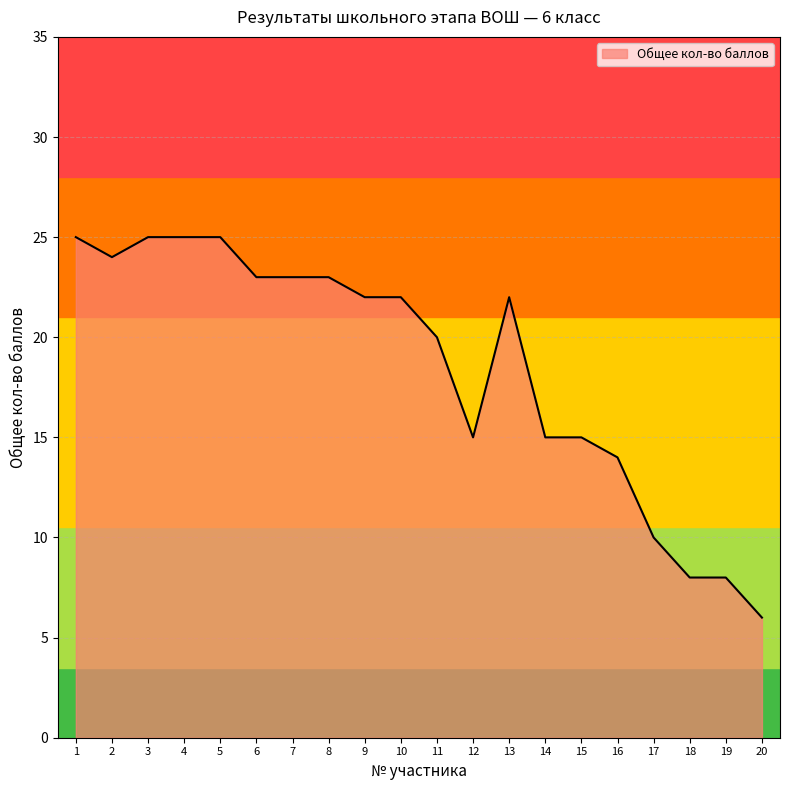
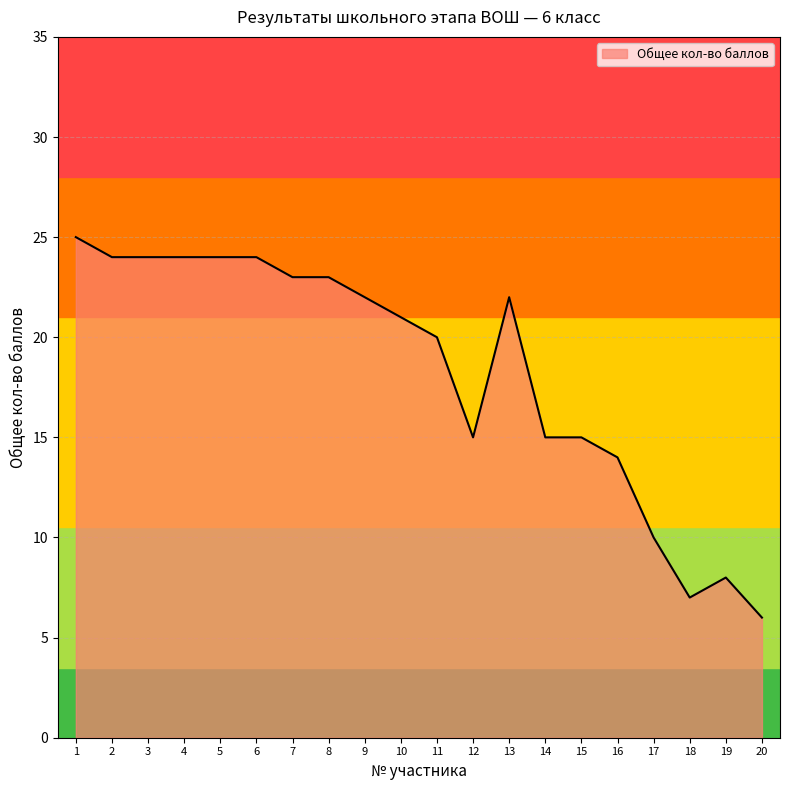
  {
    "1": 25,
    "2": 24,
-   "3": 25,
-   "4": 25,
-   "5": 25,
-   "6": 23,
+   "3": 24,
+   "4": 24,
+   "5": 24,
+   "6": 24,
    "7": 23,
    "8": 23,
    "9": 22,
-   "10": 22,
+   "10": 21,
    "11": 20,
    "12": 15,
    "13": 22,
    "14": 15,
    "15": 15,
    "16": 14,
    "17": 10,
-   "18": 8,
+   "18": 7,
    "19": 8,
    "20": 6
  }
